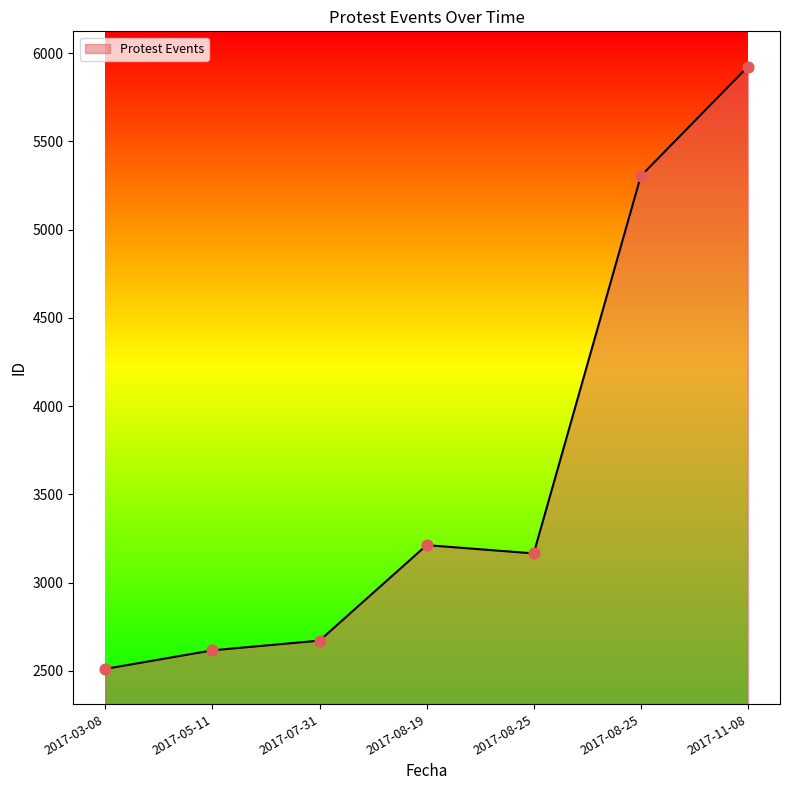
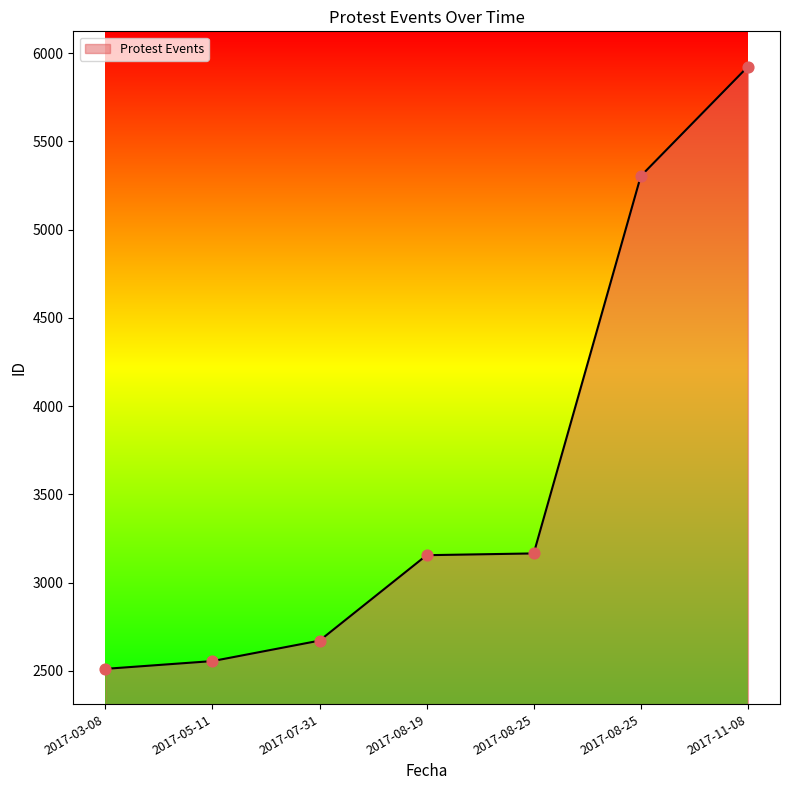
  {
    "2017-03-08": 2510,
-   "2017-05-11": 2620,
+   "2017-05-11": 2560,
    "2017-07-31": 2670,
-   "2017-08-19": 3210,
+   "2017-08-19": 3160,
    "2017-11-08": 5920
  }
